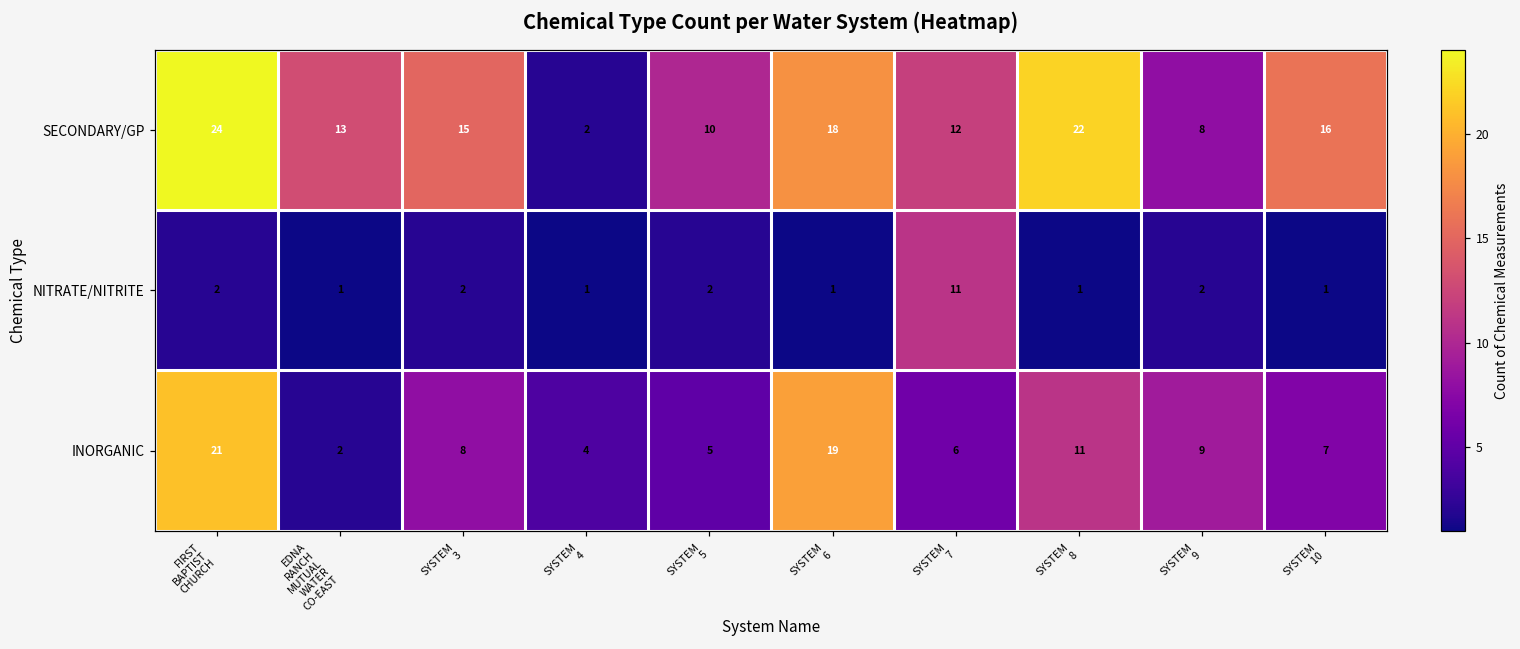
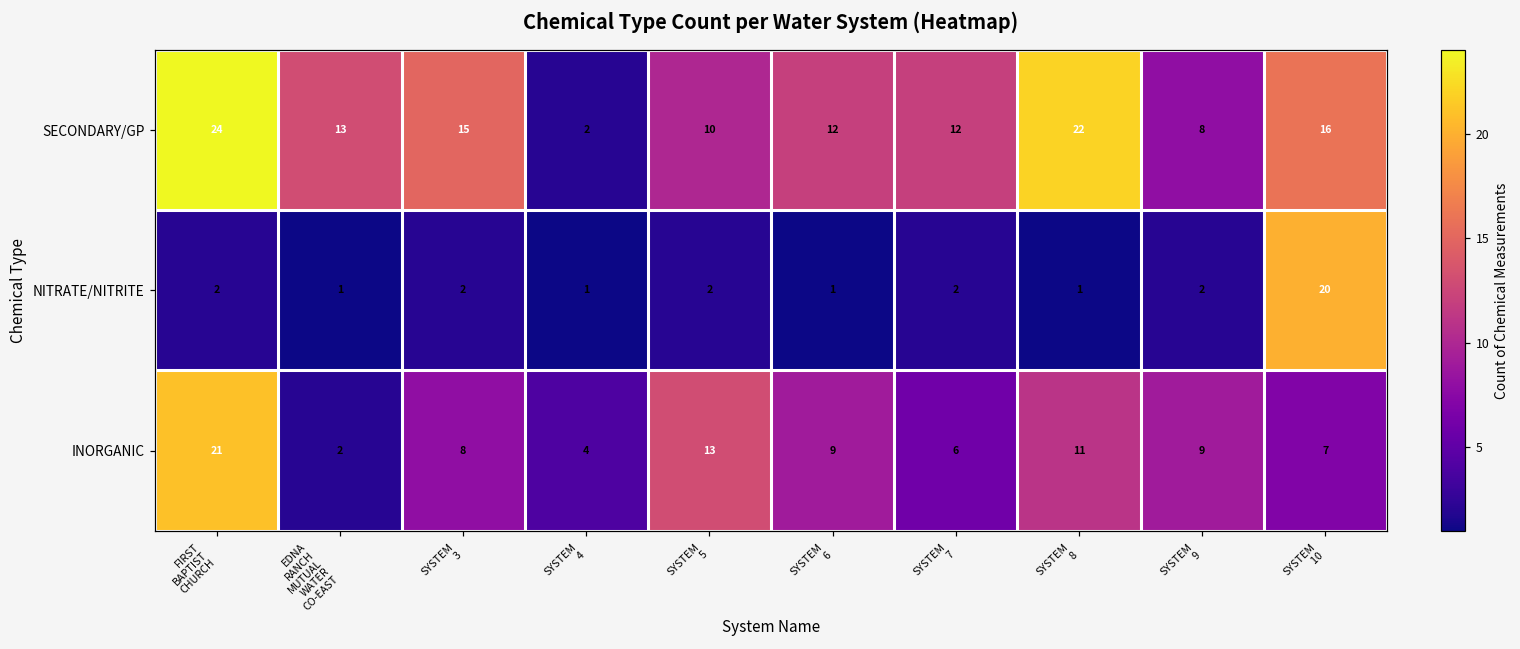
  {
    "SECONDARY/GP": {
      "FIRST BAPTIST CHURCH": 24,
      "EDNA RANCH MUTUAL WATER CO-EAST": 13,
      "SYSTEM 3": 15,
      "SYSTEM 4": 2,
      "SYSTEM 5": 10,
-     "SYSTEM 6": 18,
+     "SYSTEM 6": 12,
      "SYSTEM 7": 12,
      "SYSTEM 8": 22,
      "SYSTEM 9": 8,
      "SYSTEM 10": 16
    },
    "NITRATE/NITRITE": {
      "FIRST BAPTIST CHURCH": 2,
      "EDNA RANCH MUTUAL WATER CO-EAST": 1,
      "SYSTEM 3": 2,
      "SYSTEM 4": 1,
      "SYSTEM 5": 2,
      "SYSTEM 6": 1,
-     "SYSTEM 7": 11,
+     "SYSTEM 7": 2,
      "SYSTEM 8": 1,
      "SYSTEM 9": 2,
-     "SYSTEM 10": 1
+     "SYSTEM 10": 20
    },
    "INORGANIC": {
      "FIRST BAPTIST CHURCH": 21,
      "EDNA RANCH MUTUAL WATER CO-EAST": 2,
      "SYSTEM 3": 8,
      "SYSTEM 4": 4,
-     "SYSTEM 5": 5,
-     "SYSTEM 6": 19,
+     "SYSTEM 5": 13,
+     "SYSTEM 6": 9,
      "SYSTEM 7": 6,
      "SYSTEM 8": 11,
      "SYSTEM 9": 9,
      "SYSTEM 10": 7
    }
  }
